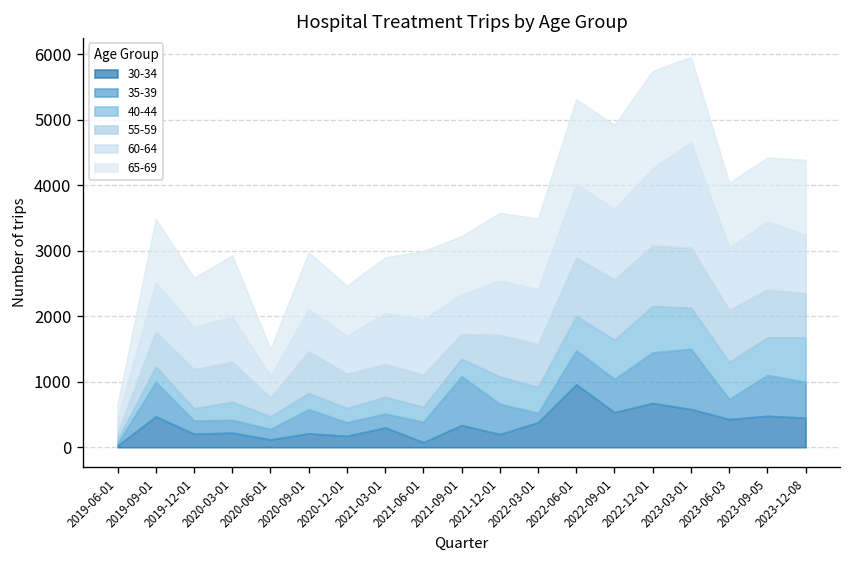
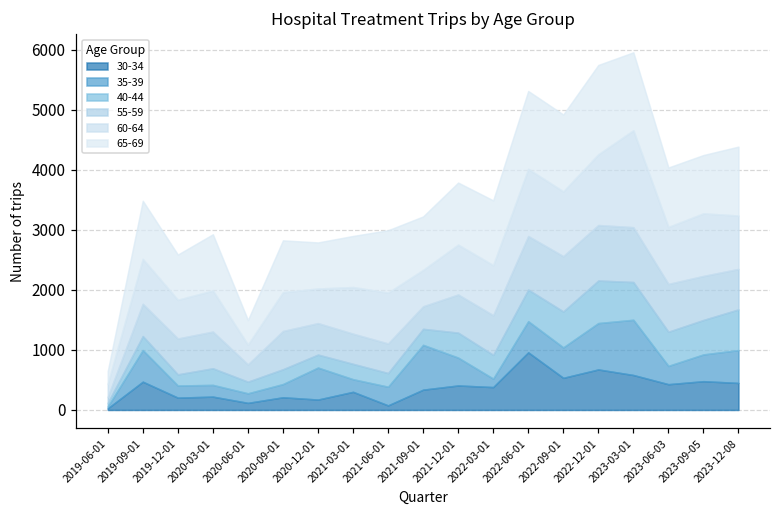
  {
    "30-34": {
      "2019-09-01": 500,
      "2019-12-01": 200,
      "2020-03-01": 200,
      "2020-06-01": 100,
      "2020-09-01": 200,
      "2020-12-01": 200,
      "2021-03-01": 300,
      "2021-06-01": 100,
      "2021-09-01": 300,
-     "2021-12-01": 200,
+     "2021-12-01": 400,
      "2022-03-01": 400,
      "2022-06-01": 1000,
      "2022-09-01": 500,
      "2022-12-01": 700,
      "2023-03-01": 600,
      "2023-06-03": 400,
      "2023-09-05": 500,
      "2023-12-08": 500
    },
    "35-39": {
      "2019-09-01": 500,
      "2019-12-01": 200,
      "2020-03-01": 200,
      "2020-06-01": 200,
-     "2020-09-01": 400,
-     "2020-12-01": 200,
+     "2020-09-01": 200,
+     "2020-12-01": 500,
      "2021-03-01": 200,
      "2021-06-01": 300,
      "2021-09-01": 700,
      "2021-12-01": 500,
      "2022-03-01": 100,
      "2022-06-01": 500,
      "2022-09-01": 500,
      "2022-12-01": 800,
      "2023-03-01": 900,
      "2023-06-03": 300,
-     "2023-09-05": 600,
+     "2023-09-05": 400,
      "2023-12-08": 500
    }
  }
